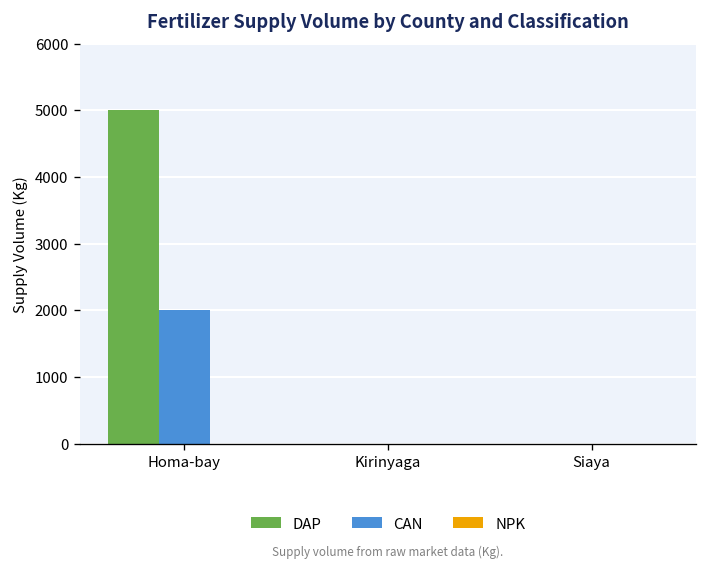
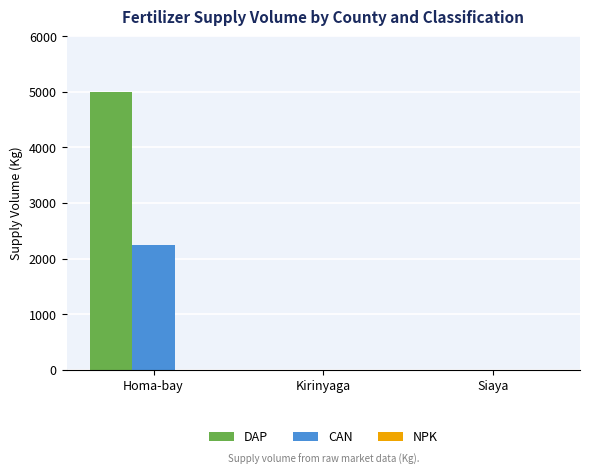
  {
    "DAP": {
      "Homa-bay": 5000,
      "Kirinyaga": 0,
      "Siaya": 0
    },
    "CAN": {
-     "Homa-bay": 2000,
+     "Homa-bay": 2200,
      "Kirinyaga": 0,
      "Siaya": 0
    },
    "NPK": {
      "Homa-bay": 0,
      "Kirinyaga": 0,
      "Siaya": 0
    }
  }
